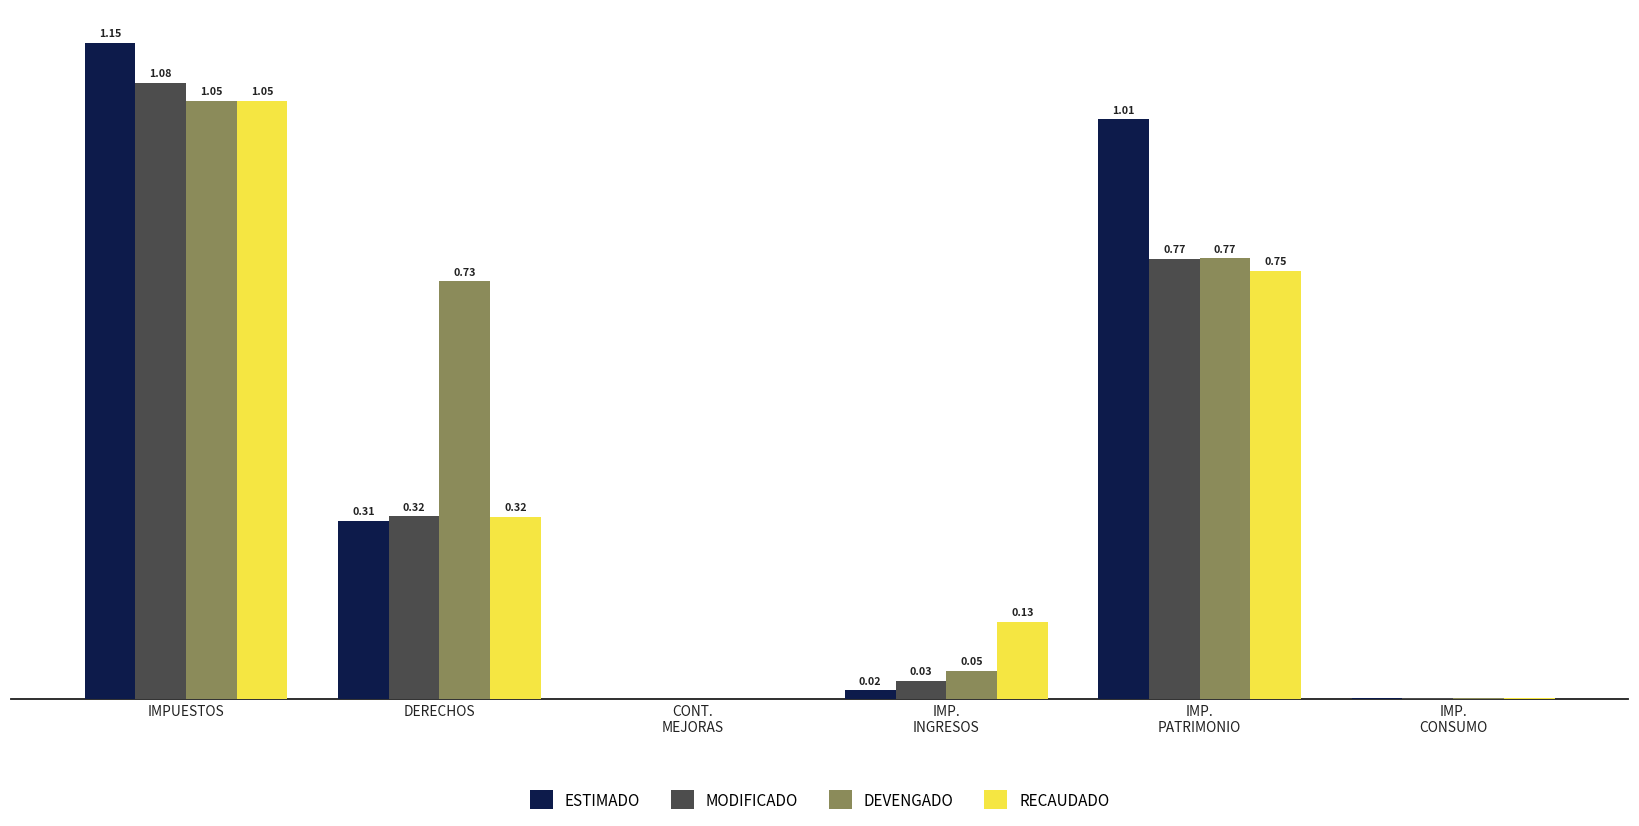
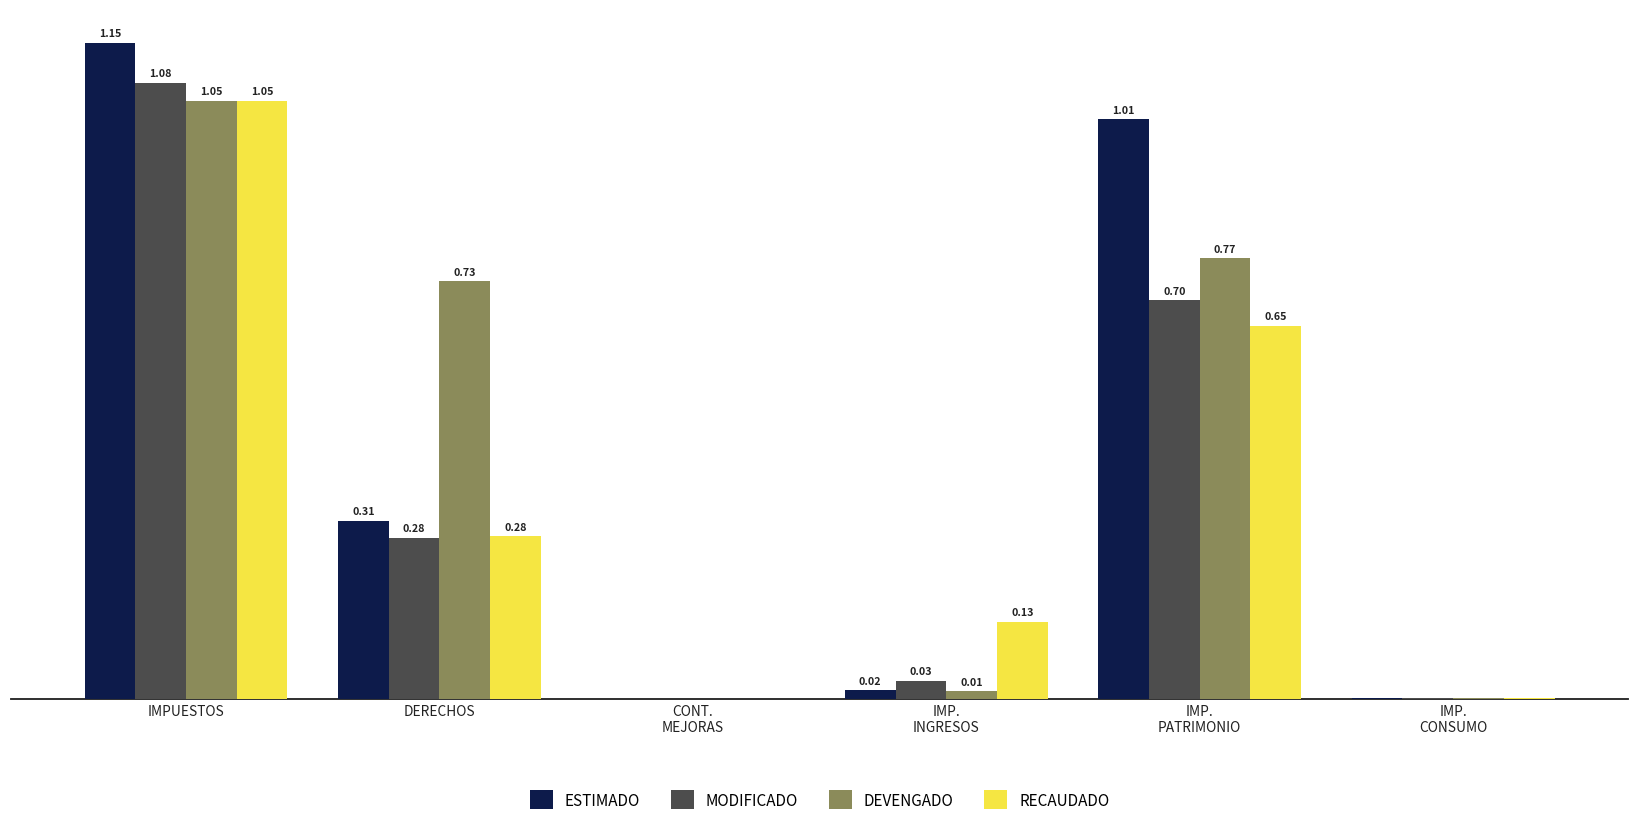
  {
    "ESTIMADO": {
      "IMPUESTOS": 1.15,
      "DERECHOS": 0.31,
      "IMP. INGRESOS": 0.02,
      "IMP. PATRIMONIO": 1.01
    },
    "MODIFICADO": {
      "IMPUESTOS": 1.08,
-     "DERECHOS": 0.32,
+     "DERECHOS": 0.28,
      "IMP. INGRESOS": 0.03,
-     "IMP. PATRIMONIO": 0.77
+     "IMP. PATRIMONIO": 0.70
    },
    "DEVENGADO": {
      "IMPUESTOS": 1.05,
      "DERECHOS": 0.73,
-     "IMP. INGRESOS": 0.05,
+     "IMP. INGRESOS": 0.01,
      "IMP. PATRIMONIO": 0.77
    },
    "RECAUDADO": {
      "IMPUESTOS": 1.05,
-     "DERECHOS": 0.32,
+     "DERECHOS": 0.28,
      "IMP. INGRESOS": 0.13,
-     "IMP. PATRIMONIO": 0.75
+     "IMP. PATRIMONIO": 0.65
    }
  }
